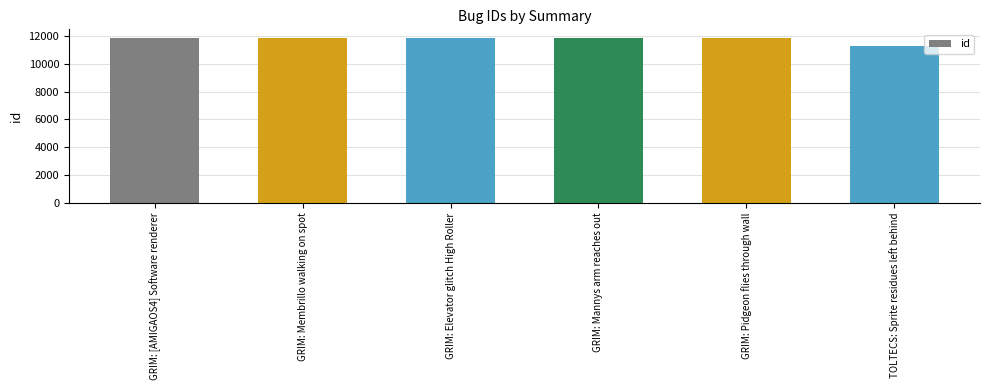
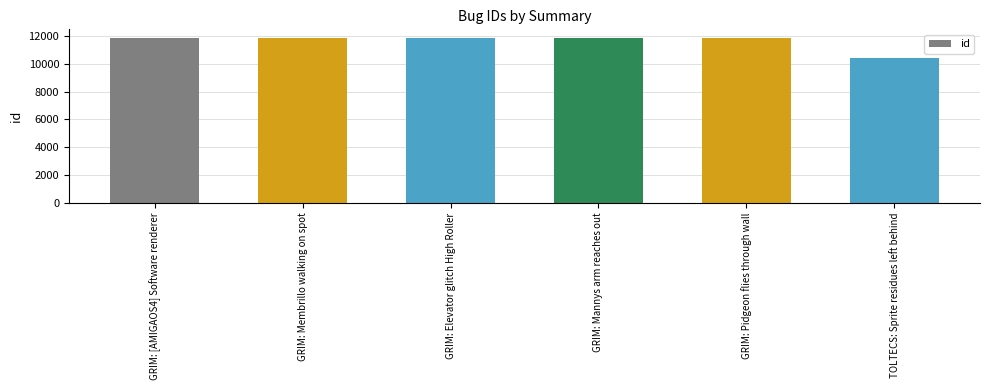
  {
    "GRIM: [AMIGAOS4] Software renderer": 11900,
    "GRIM: Membrillo walking on spot": 11900,
    "GRIM: Elevator glitch High Roller": 11900,
    "GRIM: Mannys arm reaches out": 11900,
    "GRIM: Pidgeon flies through wall": 11900,
-   "TOLTECS: Sprite residues left behind": 11300
+   "TOLTECS: Sprite residues left behind": 10400
  }
